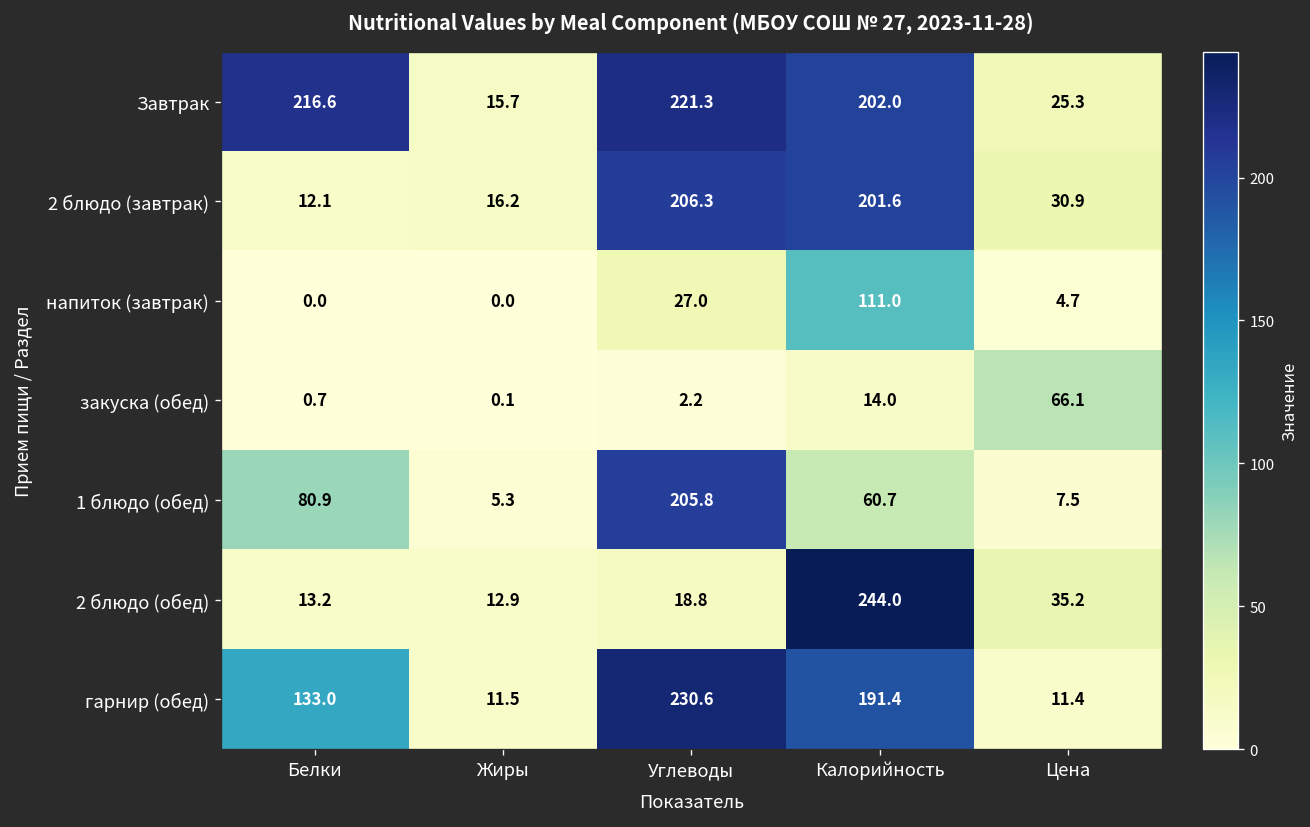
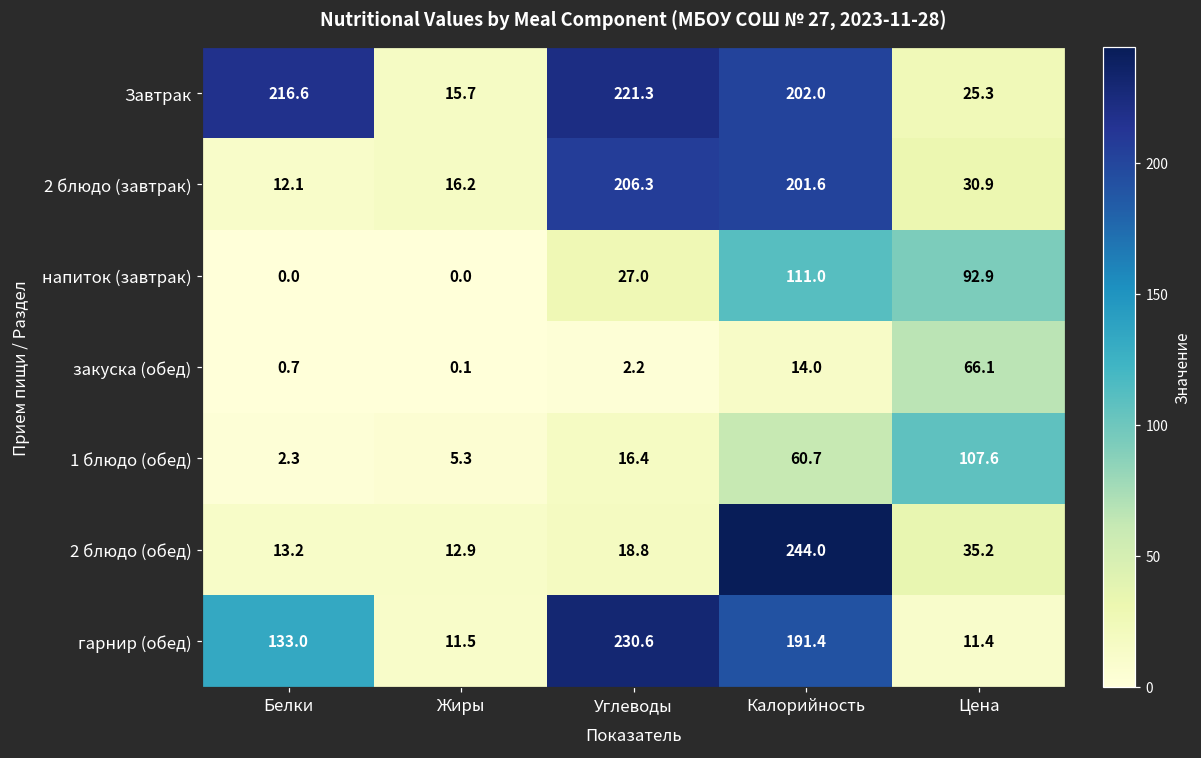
  {
    "Завтрак": {
      "Белки": 216.6,
      "Жиры": 15.7,
      "Углеводы": 221.3,
      "Калорийность": 202.0,
      "Цена": 25.3
    },
    "2 блюдо (завтрак)": {
      "Белки": 12.1,
      "Жиры": 16.2,
      "Углеводы": 206.3,
      "Калорийность": 201.6,
      "Цена": 30.9
    },
    "напиток (завтрак)": {
      "Белки": 0.0,
      "Жиры": 0.0,
      "Углеводы": 27.0,
      "Калорийность": 111.0,
-     "Цена": 4.7
+     "Цена": 92.9
    },
    "закуска (обед)": {
      "Белки": 0.7,
      "Жиры": 0.1,
      "Углеводы": 2.2,
      "Калорийность": 14.0,
      "Цена": 66.1
    },
    "1 блюдо (обед)": {
-     "Белки": 80.9,
+     "Белки": 2.3,
      "Жиры": 5.3,
-     "Углеводы": 205.8,
+     "Углеводы": 16.4,
      "Калорийность": 60.7,
-     "Цена": 7.5
+     "Цена": 107.6
    },
    "2 блюдо (обед)": {
      "Белки": 13.2,
      "Жиры": 12.9,
      "Углеводы": 18.8,
      "Калорийность": 244.0,
      "Цена": 35.2
    },
    "гарнир (обед)": {
      "Белки": 133.0,
      "Жиры": 11.5,
      "Углеводы": 230.6,
      "Калорийность": 191.4,
      "Цена": 11.4
    }
  }
